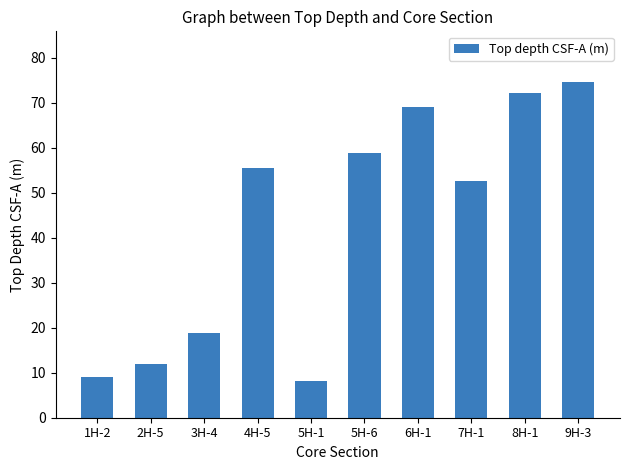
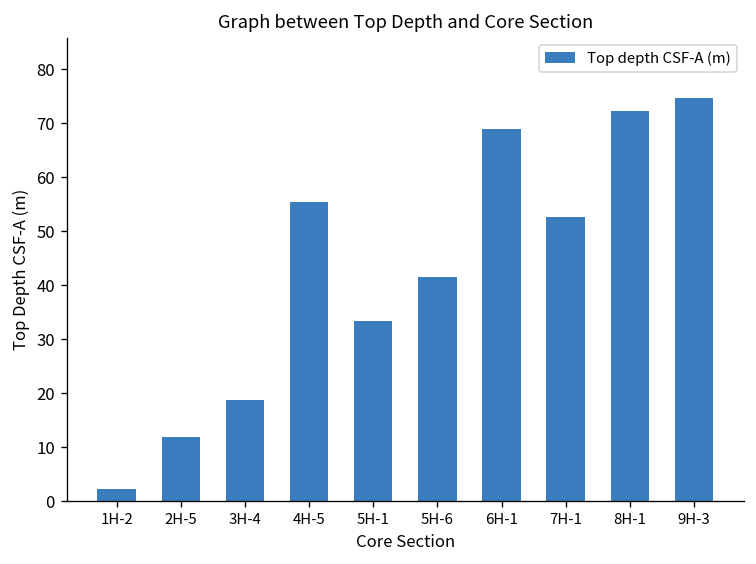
  {
-   "1H-2": 9,
+   "1H-2": 2,
    "2H-5": 12,
    "3H-4": 19,
    "4H-5": 55,
-   "5H-1": 8,
-   "5H-6": 59,
+   "5H-1": 33,
+   "5H-6": 42,
    "6H-1": 69,
    "7H-1": 53,
    "8H-1": 72,
    "9H-3": 75
  }
